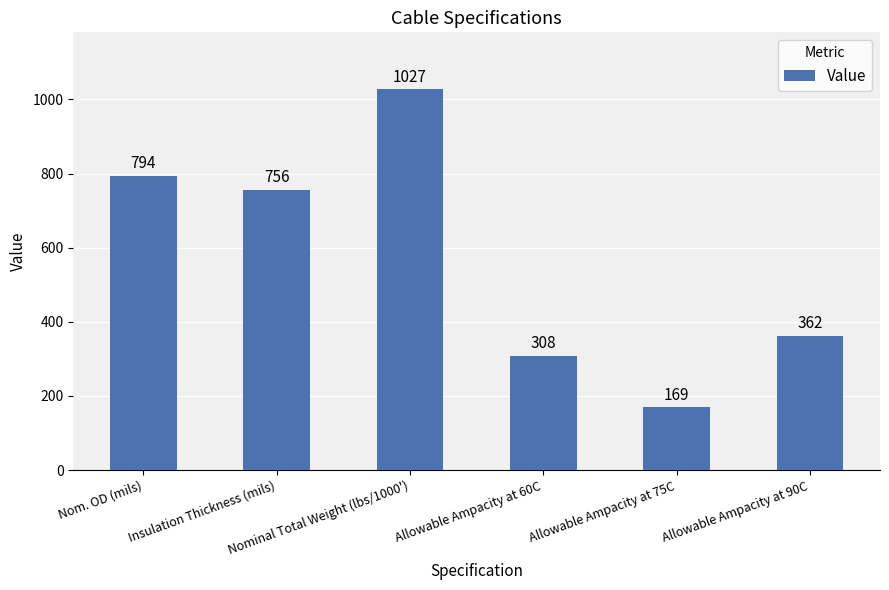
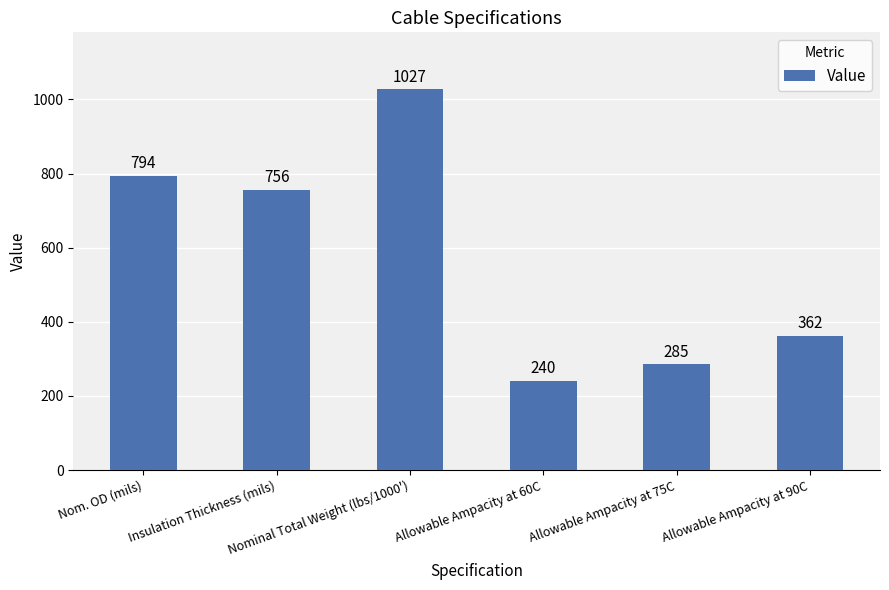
  {
    "Nom. OD (mils)": 794,
    "Insulation Thickness (mils)": 756,
    "Nominal Total Weight (lbs/1000')": 1027,
-   "Allowable Ampacity at 60C": 308,
-   "Allowable Ampacity at 75C": 169,
+   "Allowable Ampacity at 60C": 240,
+   "Allowable Ampacity at 75C": 285,
    "Allowable Ampacity at 90C": 362
  }
